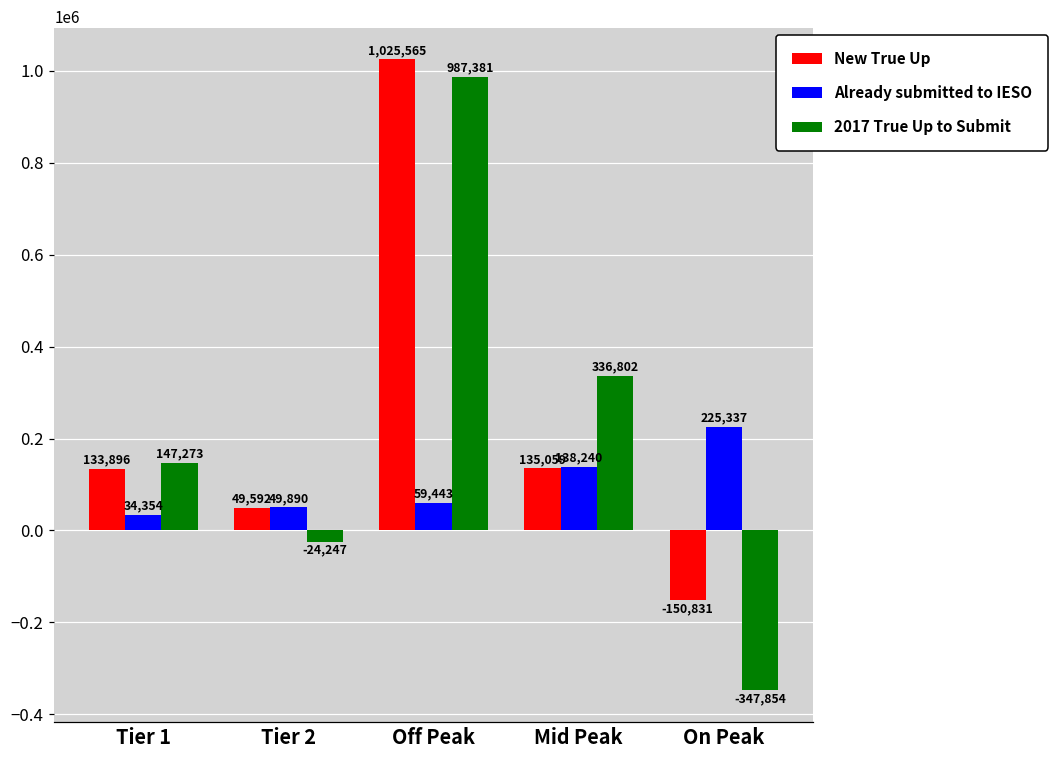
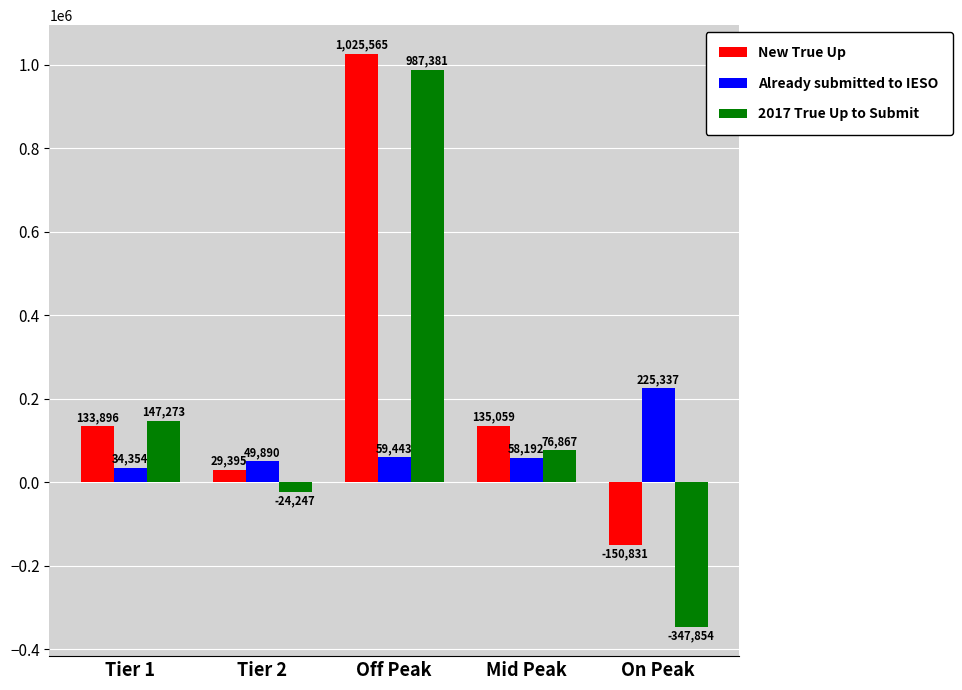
  {
    "New True Up": {
      "Tier 1": "133,896",
-     "Tier 2": "49,592",
+     "Tier 2": "29,395",
      "Off Peak": "1,025,565",
      "Mid Peak": "135,059",
      "On Peak": "-150,831"
    },
    "Already submitted to IESO": {
      "Tier 1": "34,354",
      "Tier 2": "49,890",
      "Off Peak": "59,443",
-     "Mid Peak": "138,240",
+     "Mid Peak": "58,192",
      "On Peak": "225,337"
    },
    "2017 True Up to Submit": {
      "Tier 1": "147,273",
      "Tier 2": "-24,247",
      "Off Peak": "987,381",
-     "Mid Peak": "336,802",
+     "Mid Peak": "76,867",
      "On Peak": "-347,854"
    }
  }
